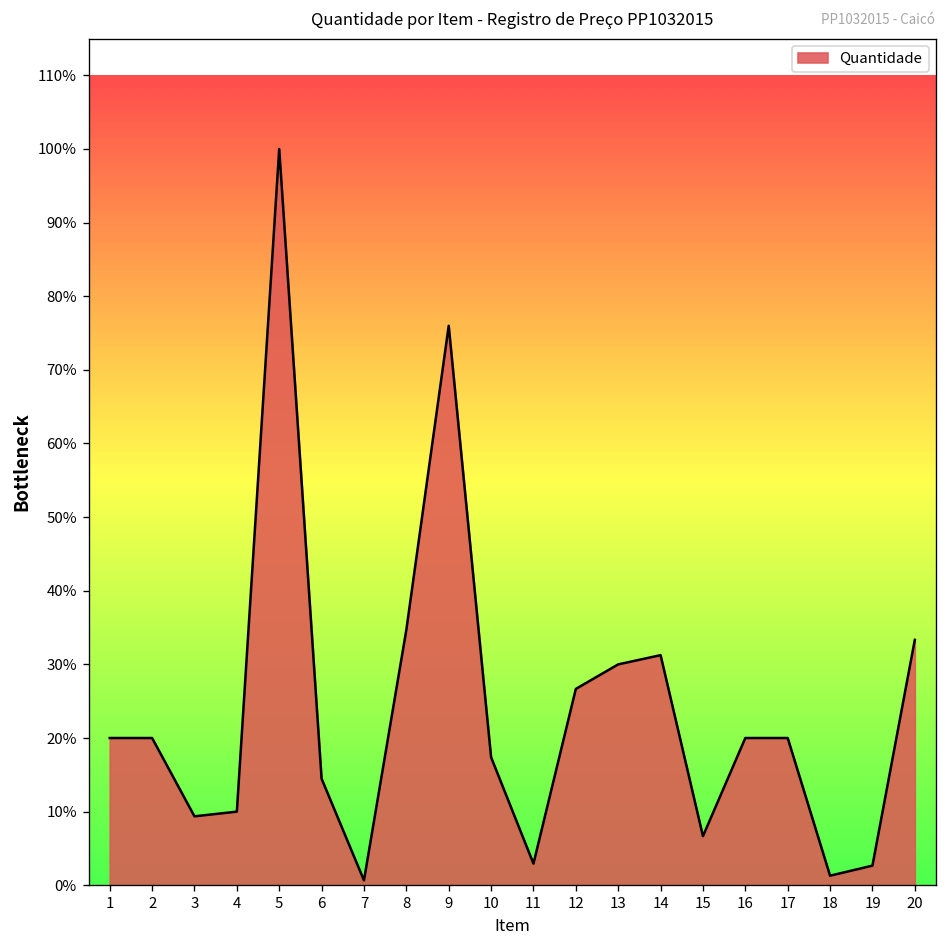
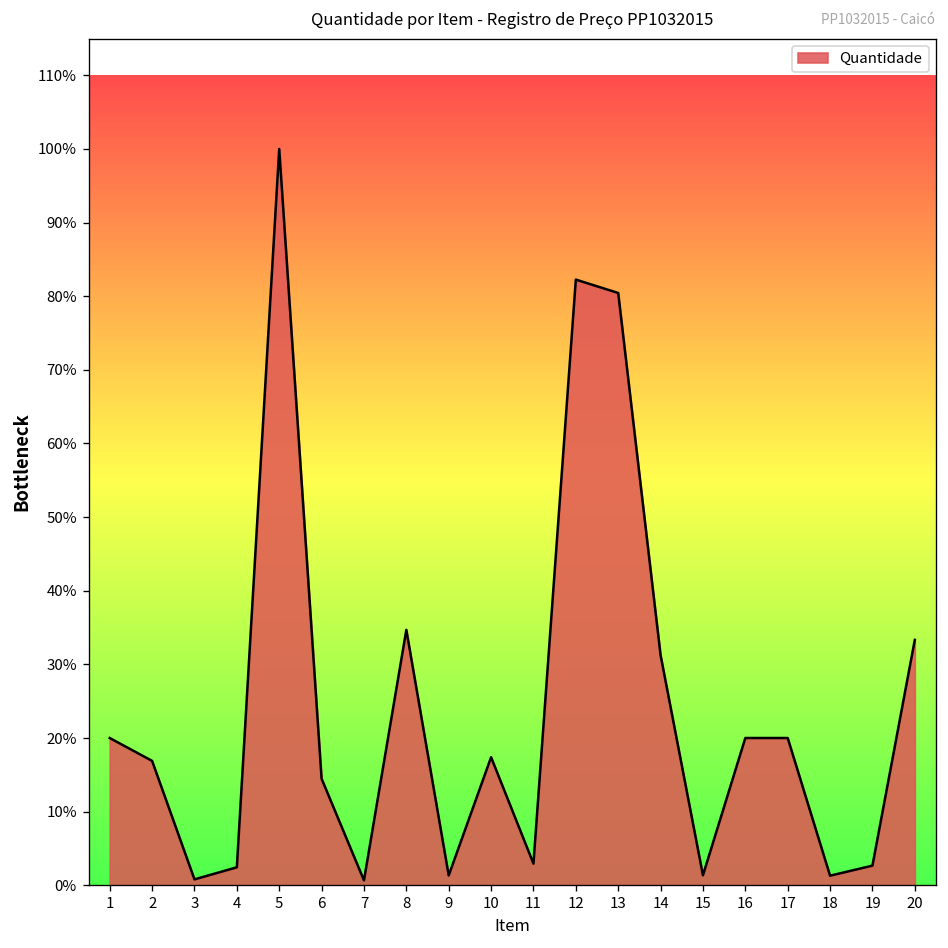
  {
    "1": "20%",
-   "2": "20%",
-   "3": "9%",
-   "4": "10%",
+   "2": "17%",
+   "3": "1%",
+   "4": "2%",
    "5": "100%",
    "6": "14%",
    "7": "1%",
    "8": "35%",
-   "9": "76%",
+   "9": "1%",
    "10": "17%",
    "11": "3%",
-   "12": "27%",
-   "13": "30%",
+   "12": "82%",
+   "13": "80%",
    "14": "31%",
-   "15": "7%",
+   "15": "1%",
    "16": "20%",
    "17": "20%",
    "18": "1%",
    "19": "3%",
    "20": "33%"
  }
